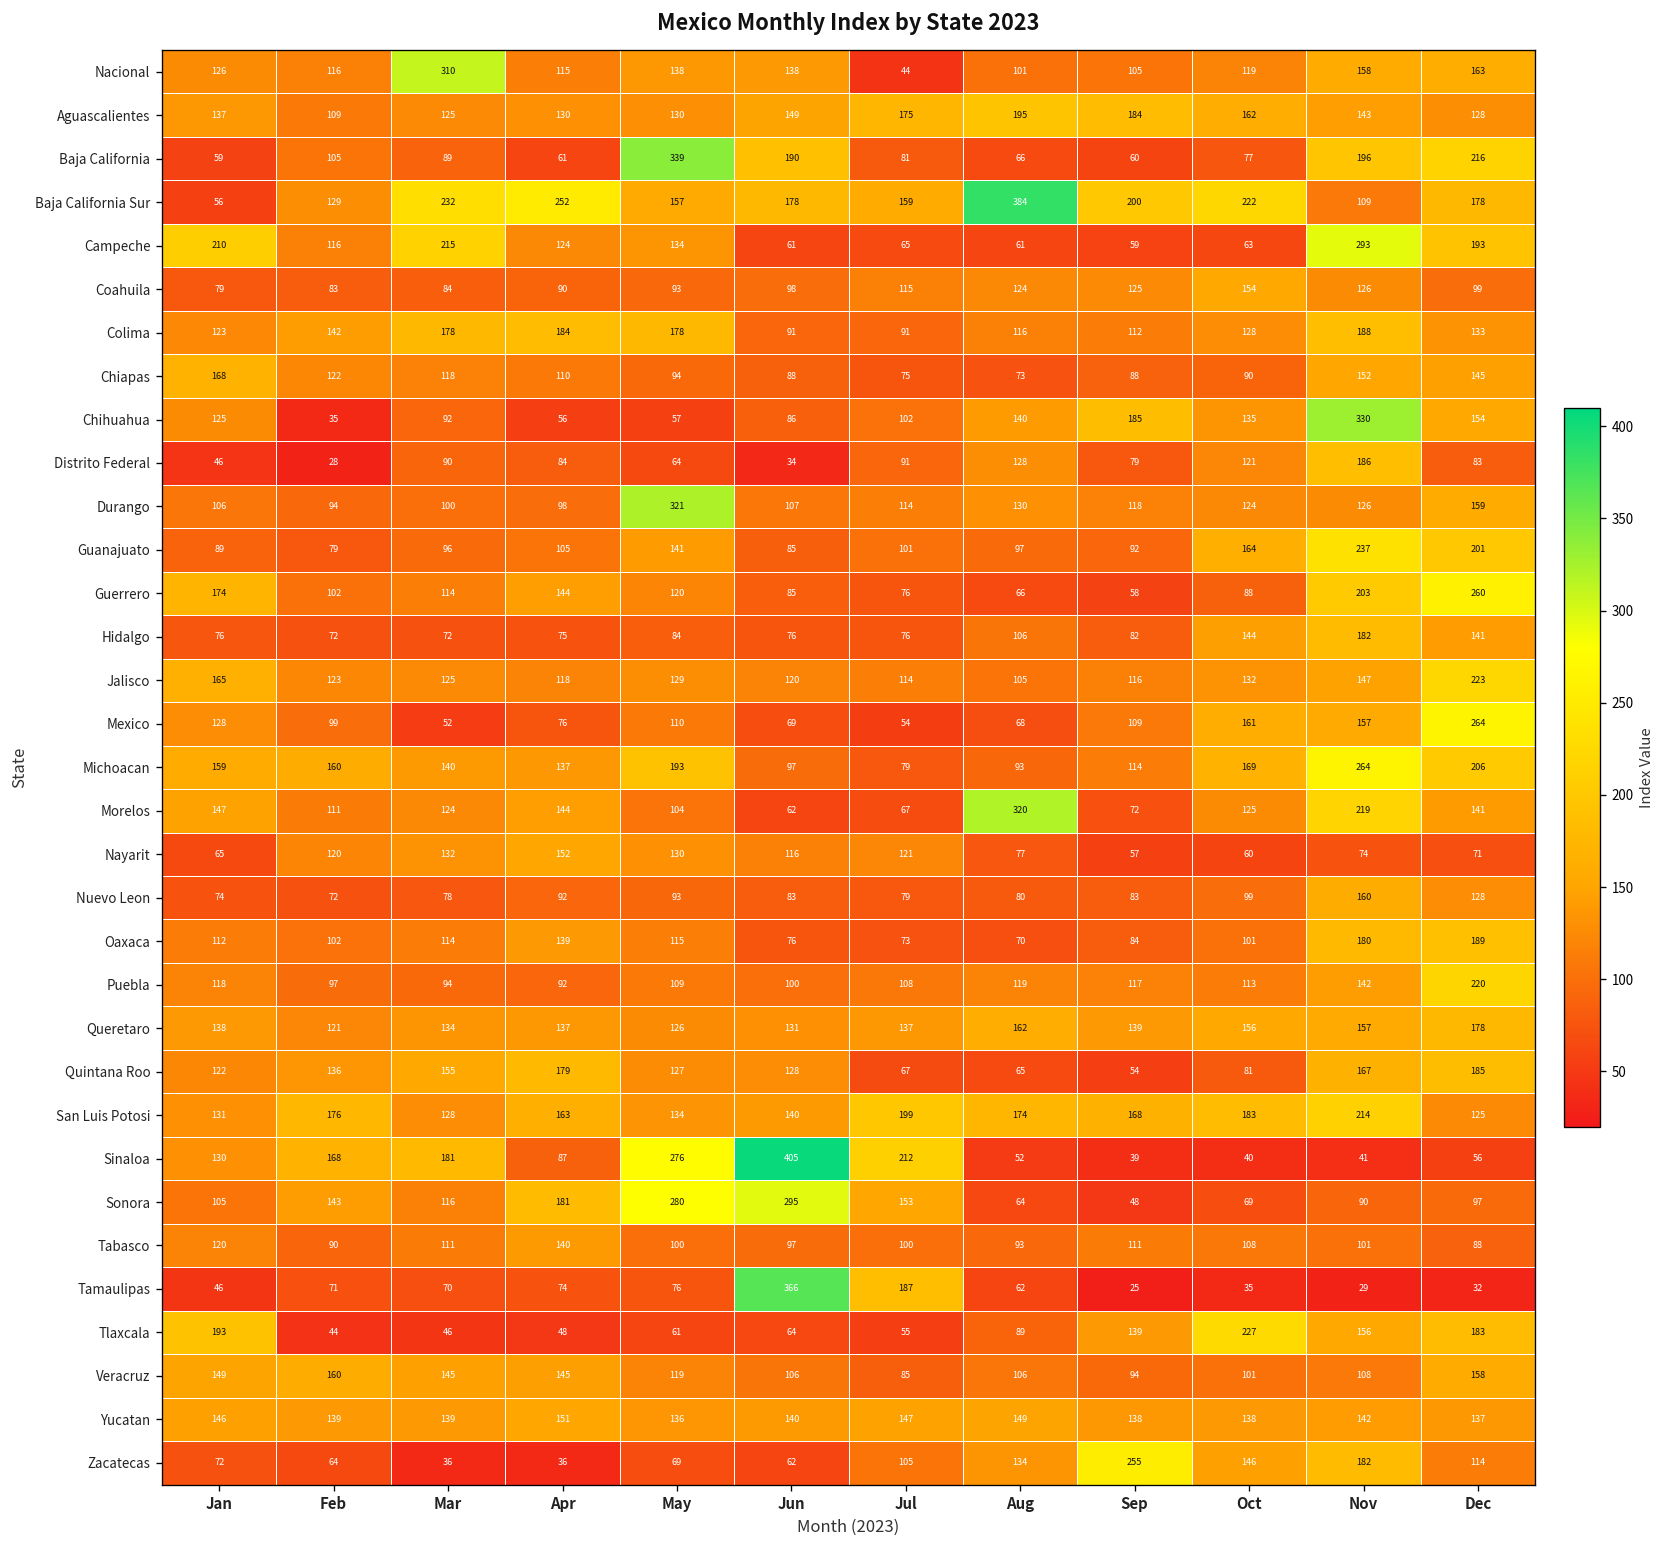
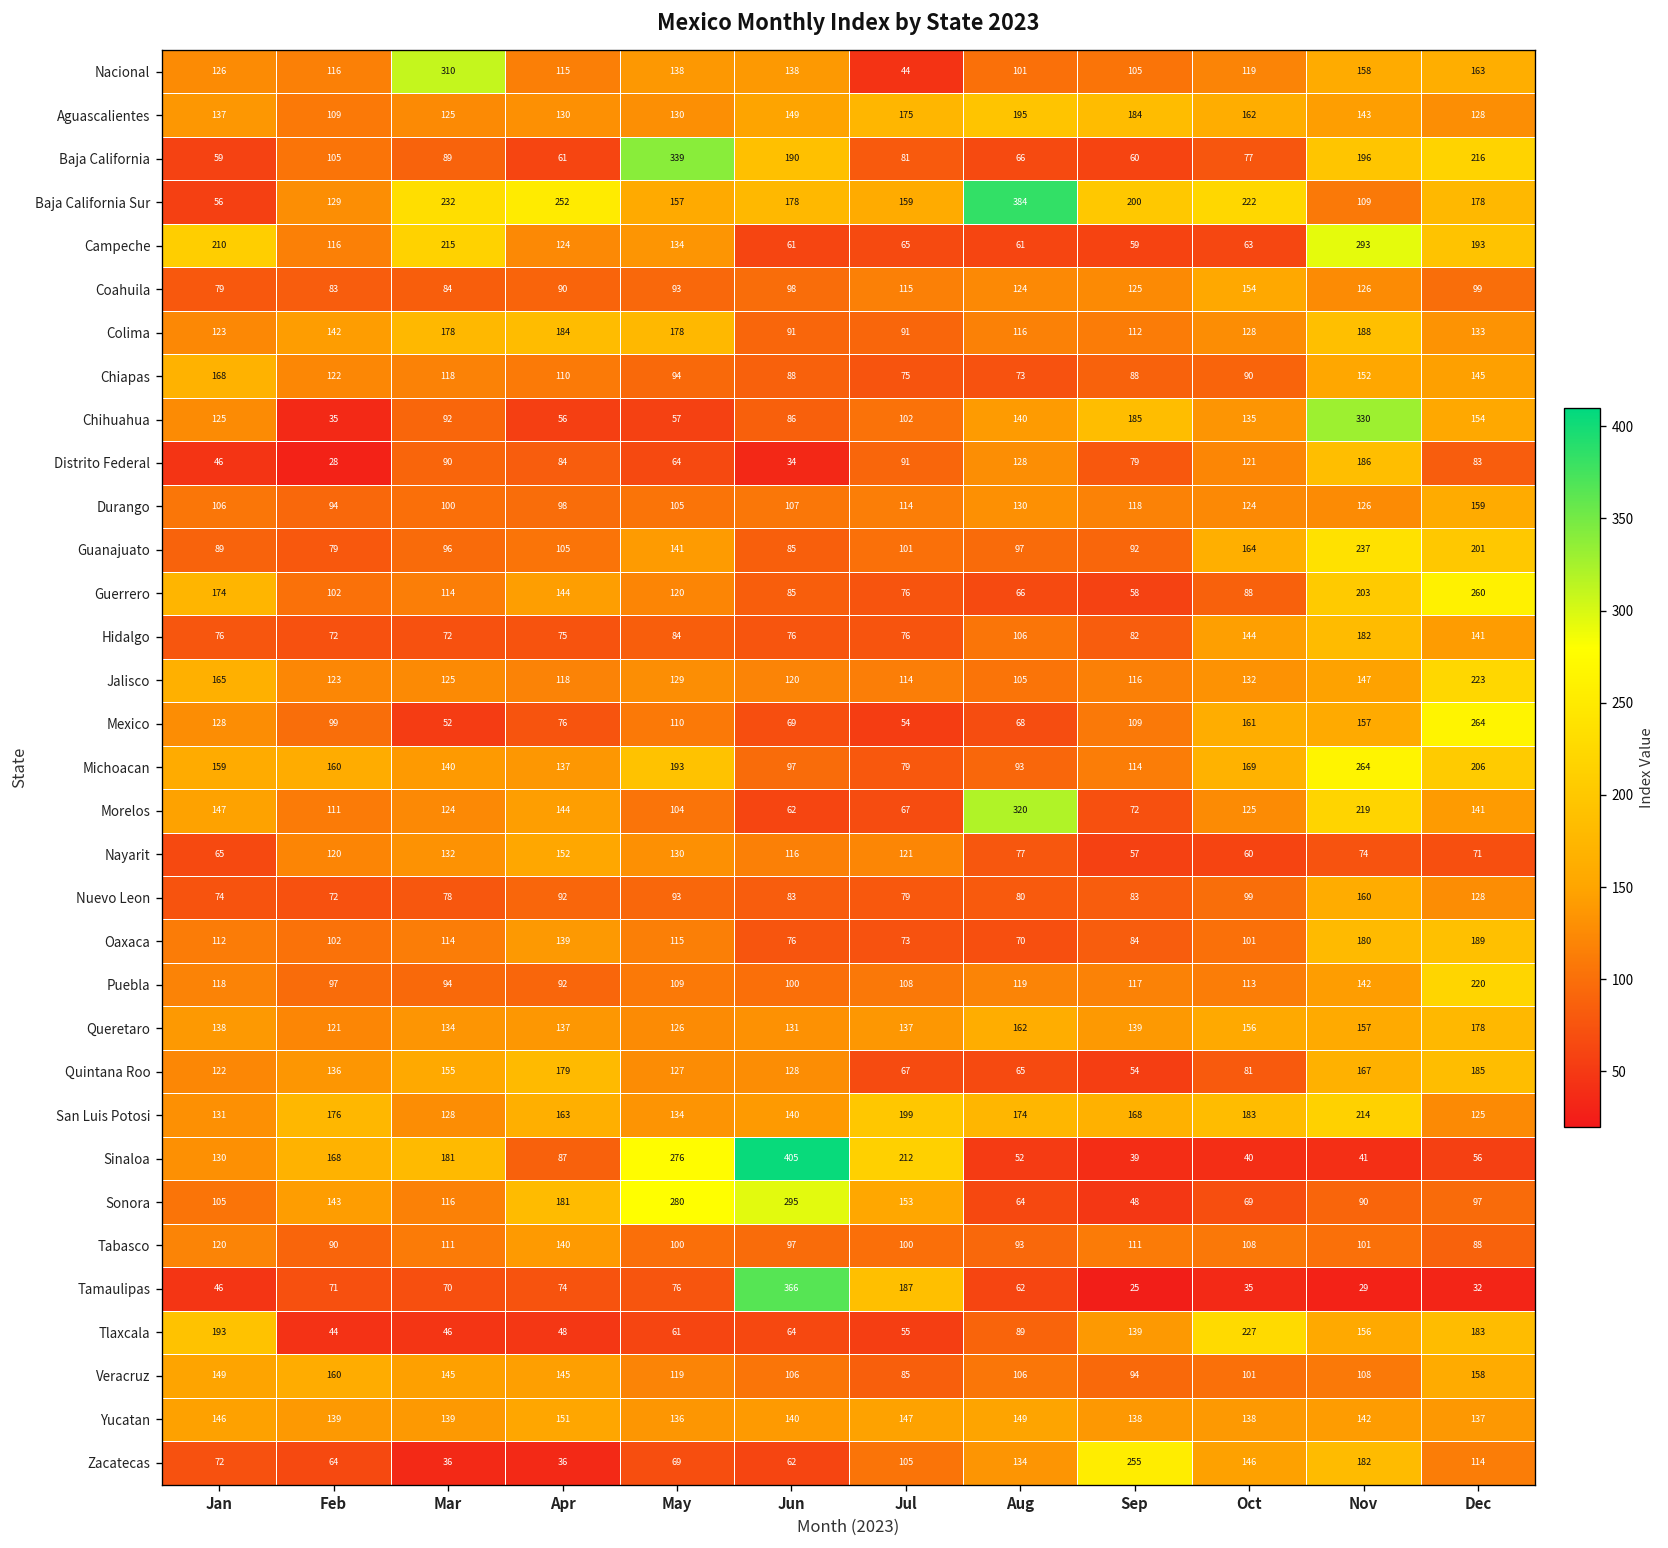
  {
    "Durango": {
      "Jan": 106,
      "Feb": 94,
      "Mar": 100,
      "Apr": 98,
-     "May": 321,
+     "May": 105,
      "Jun": 107,
      "Jul": 114,
      "Aug": 130,
      "Sep": 118,
      "Oct": 124,
      "Nov": 126,
      "Dec": 159
    }
  }
